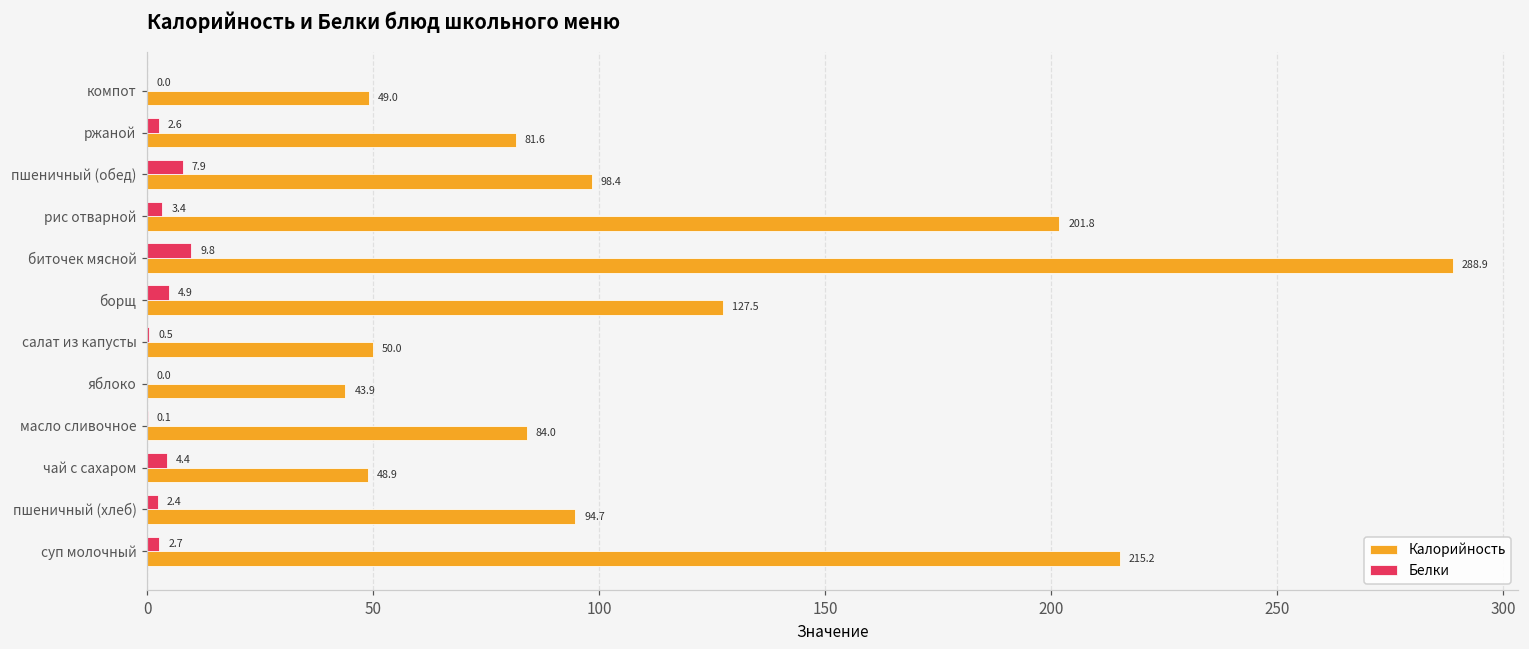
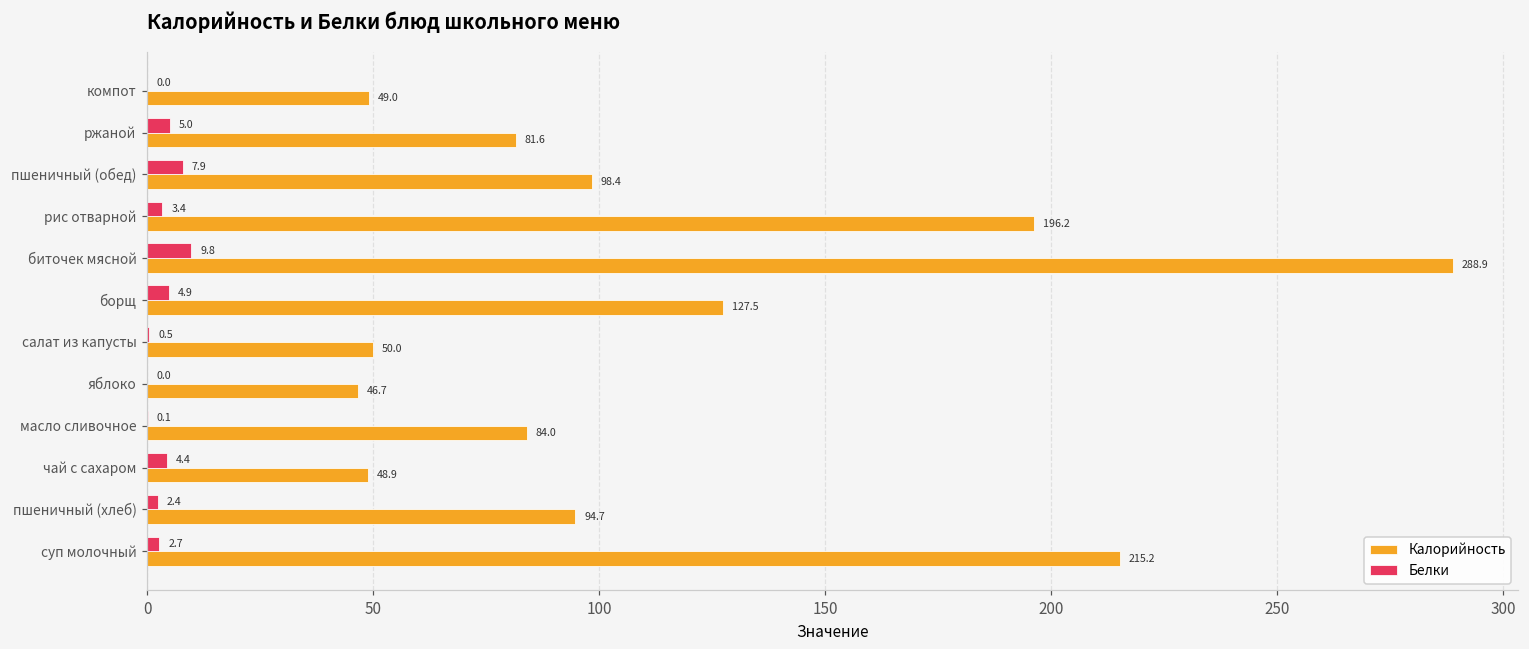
  {
    "Калорийность": {
      "компот": 49.0,
      "ржаной": 81.6,
      "пшеничный (обед)": 98.4,
-     "рис отварной": 201.8,
+     "рис отварной": 196.2,
      "биточек мясной": 288.9,
      "борщ": 127.5,
      "салат из капусты": 50.0,
-     "яблоко": 43.9,
+     "яблоко": 46.7,
      "масло сливочное": 84.0,
      "чай с сахаром": 48.9,
      "пшеничный (хлеб)": 94.7,
      "суп молочный": 215.2
    },
    "Белки": {
      "компот": 0.0,
-     "ржаной": 2.6,
+     "ржаной": 5.0,
      "пшеничный (обед)": 7.9,
      "рис отварной": 3.4,
      "биточек мясной": 9.8,
      "борщ": 4.9,
      "салат из капусты": 0.5,
      "яблоко": 0.0,
      "масло сливочное": 0.1,
      "чай с сахаром": 4.4,
      "пшеничный (хлеб)": 2.4,
      "суп молочный": 2.7
    }
  }
